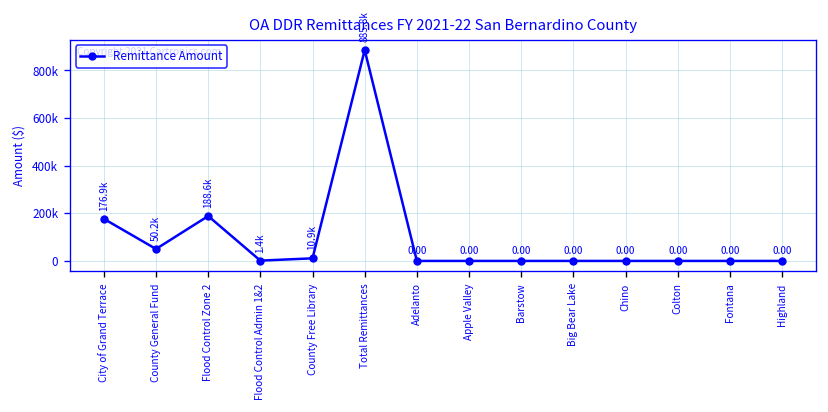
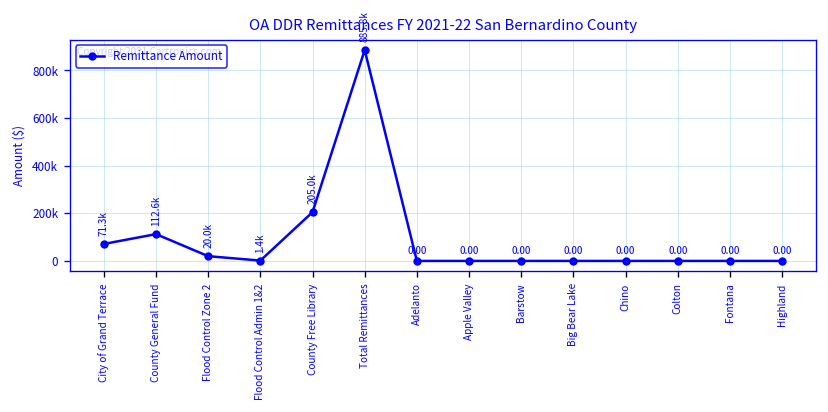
  {
-   "City of Grand Terrace": "176.9k",
-   "County General Fund": "50.2k",
-   "Flood Control Zone 2": "188.6k",
+   "City of Grand Terrace": "71.3k",
+   "County General Fund": "112.6k",
+   "Flood Control Zone 2": "20.0k",
    "Flood Control Admin 1&2": "1.4k",
-   "County Free Library": "10.9k",
+   "County Free Library": "205.0k",
    "Total Remittances": "885.8k",
    "Adelanto": "0.00",
    "Apple Valley": "0.00",
    "Barstow": "0.00",
    "Big Bear Lake": "0.00",
    "Chino": "0.00",
    "Colton": "0.00",
    "Fontana": "0.00",
    "Highland": "0.00"
  }
